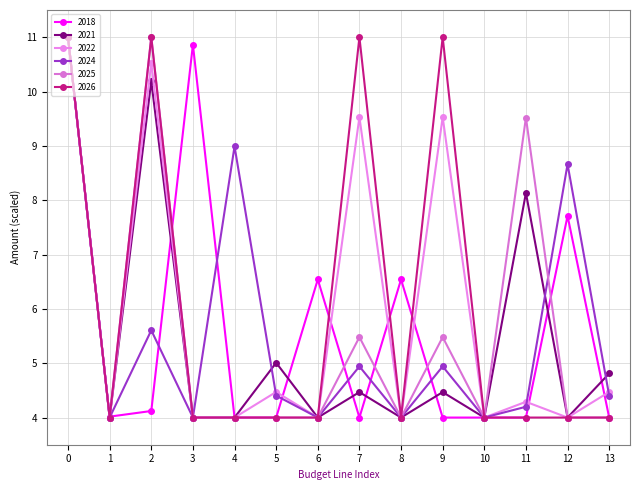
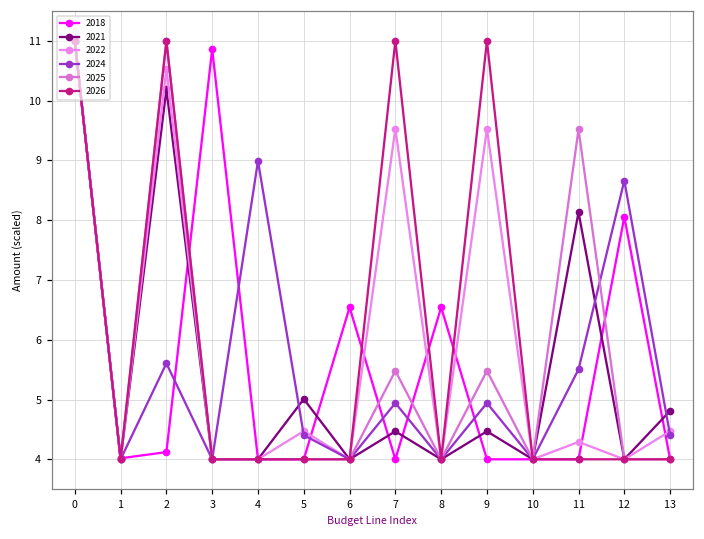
  {
    "2018": {
      "2": 4.1,
      "3": 10.9,
      "6": 6.5,
      "7": 4.0,
      "8": 6.5,
      "9": 4.0,
-     "12": 7.7
+     "12": 8.1
    },
    "2021": {
      "2": 10.2,
      "5": 5.0,
      "7": 4.5,
      "9": 4.5,
      "11": 8.1,
      "13": 4.8
    },
    "2024": {
      "2": 5.6,
      "4": 9.0,
      "5": 4.4,
      "7": 4.9,
      "9": 4.9,
-     "11": 4.2,
+     "11": 5.5,
      "12": 8.7,
      "13": 4.4
    },
    "2026": {
      "7": 11.0,
      "9": 11.0
    }
  }
